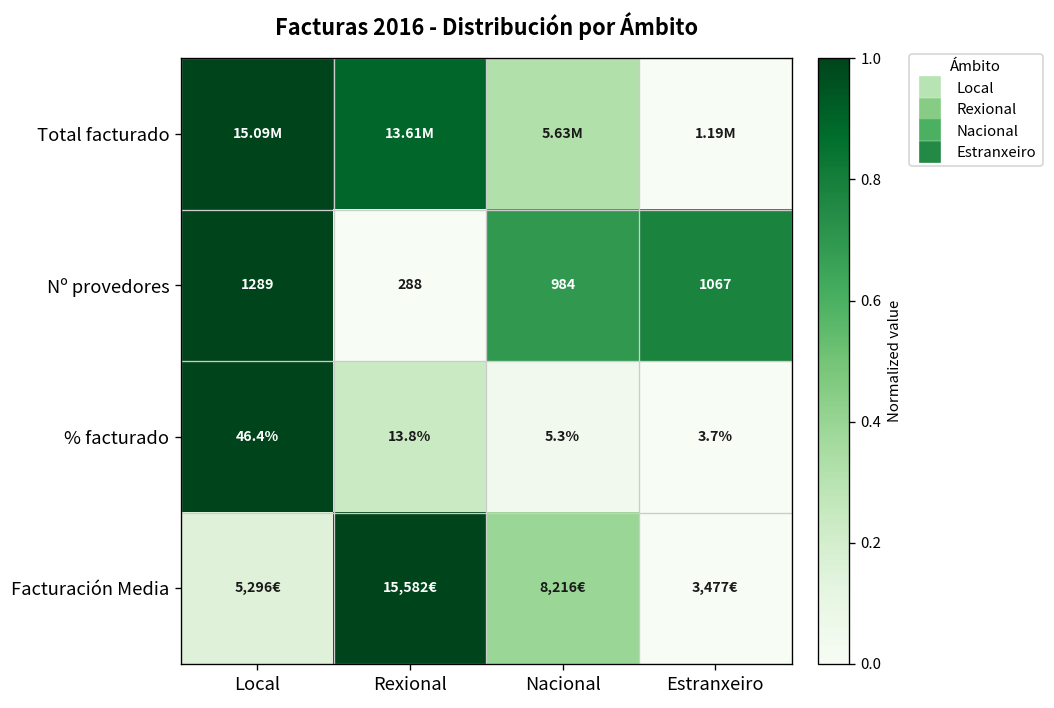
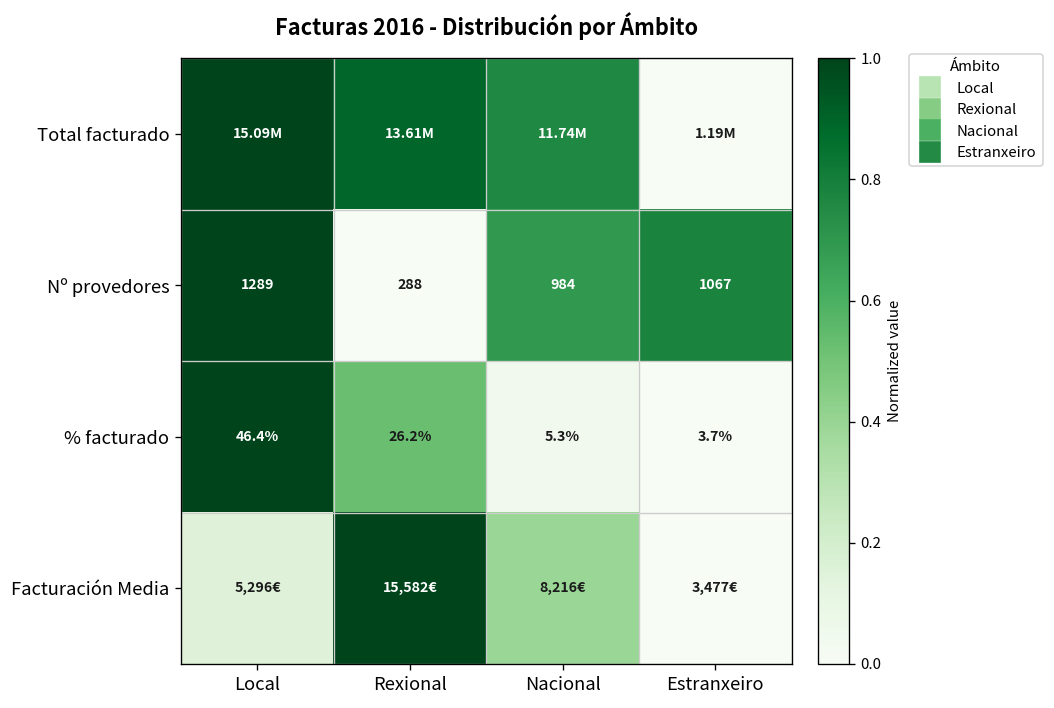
  {
    "Total facturado": {
      "Local": "15.09M",
      "Rexional": "13.61M",
-     "Nacional": "5.63M",
+     "Nacional": "11.74M",
      "Estranxeiro": "1.19M"
    },
    "Nº provedores": {
      "Local": "1289",
      "Rexional": "288",
      "Nacional": "984",
      "Estranxeiro": "1067"
    },
    "% facturado": {
      "Local": "46.4%",
-     "Rexional": "13.8%",
+     "Rexional": "26.2%",
      "Nacional": "5.3%",
      "Estranxeiro": "3.7%"
    },
    "Facturación Media": {
      "Local": "5,296€",
      "Rexional": "15,582€",
      "Nacional": "8,216€",
      "Estranxeiro": "3,477€"
    }
  }
